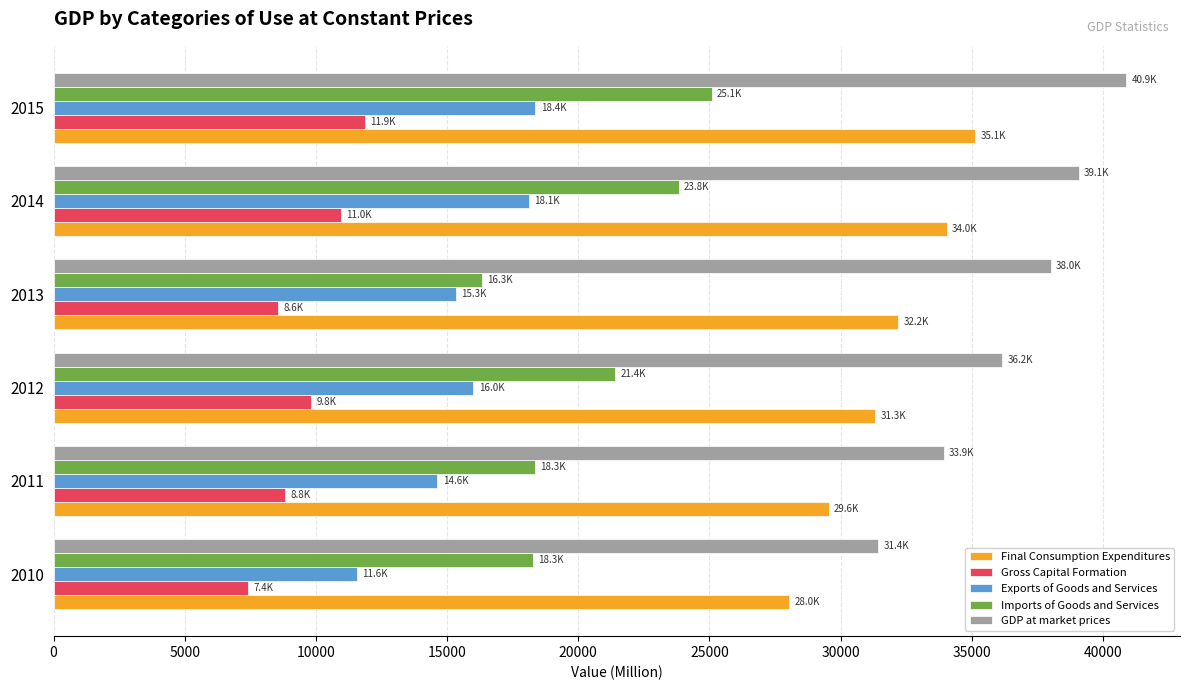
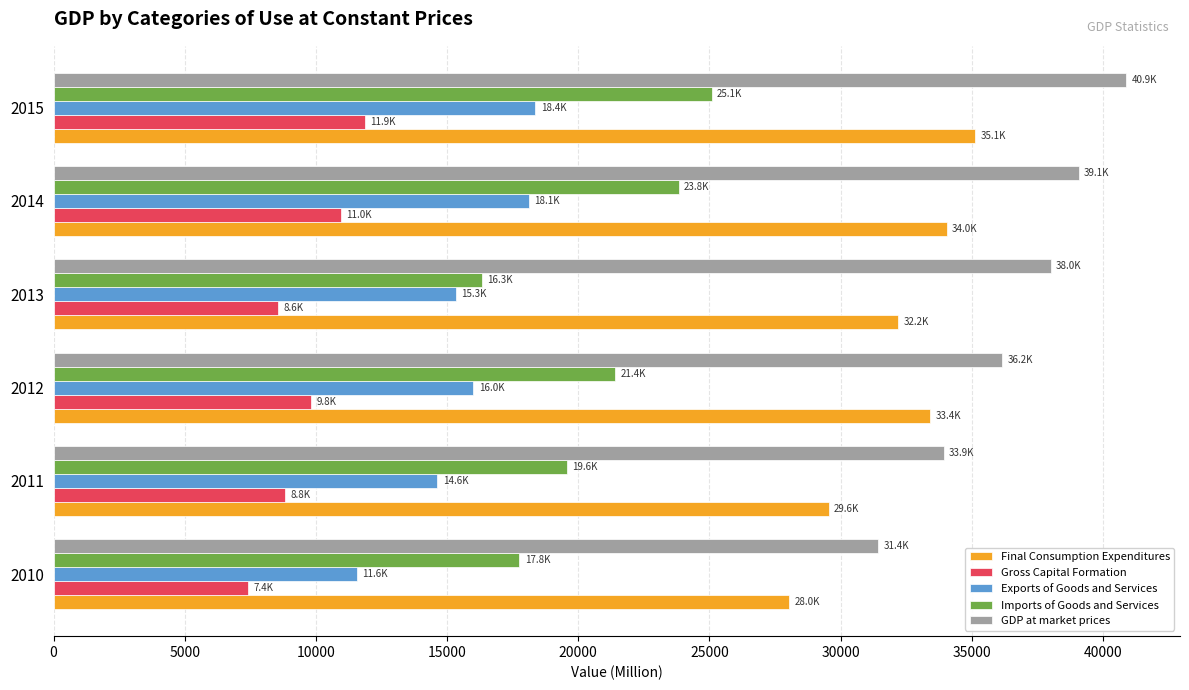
  {
    "Final Consumption Expenditures": {
      "2015": "35.1K",
      "2014": "34.0K",
      "2013": "32.2K",
-     "2012": "31.3K",
+     "2012": "33.4K",
      "2011": "29.6K",
      "2010": "28.0K"
    },
    "Gross Capital Formation": {
      "2015": "11.9K",
      "2014": "11.0K",
      "2013": "8.6K",
      "2012": "9.8K",
      "2011": "8.8K",
      "2010": "7.4K"
    },
    "Exports of Goods and Services": {
      "2015": "18.4K",
      "2014": "18.1K",
      "2013": "15.3K",
      "2012": "16.0K",
      "2011": "14.6K",
      "2010": "11.6K"
    },
    "Imports of Goods and Services": {
      "2015": "25.1K",
      "2014": "23.8K",
      "2013": "16.3K",
      "2012": "21.4K",
-     "2011": "18.3K",
-     "2010": "18.3K"
+     "2011": "19.6K",
+     "2010": "17.8K"
    },
    "GDP at market prices": {
      "2015": "40.9K",
      "2014": "39.1K",
      "2013": "38.0K",
      "2012": "36.2K",
      "2011": "33.9K",
      "2010": "31.4K"
    }
  }
